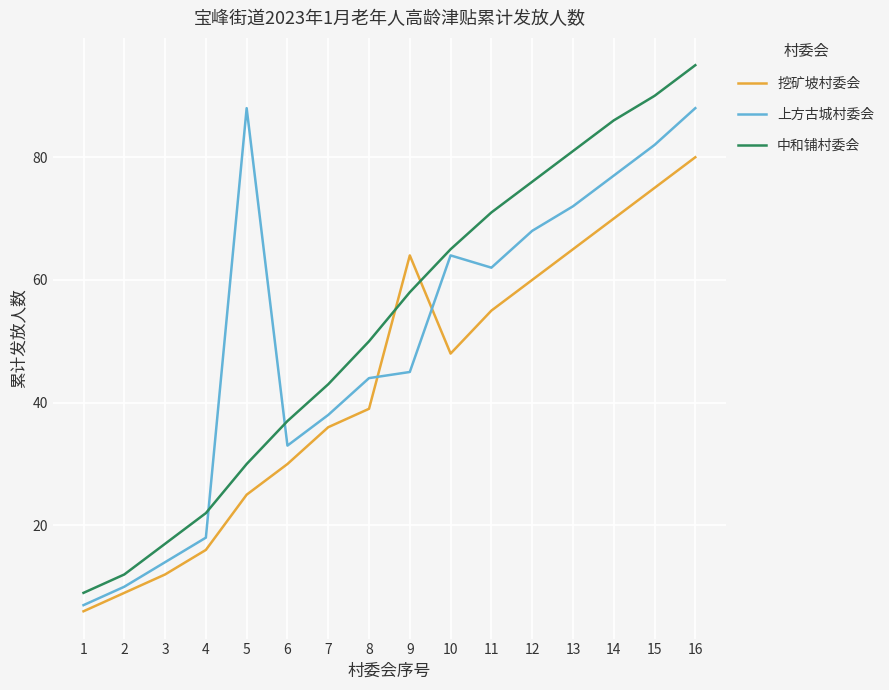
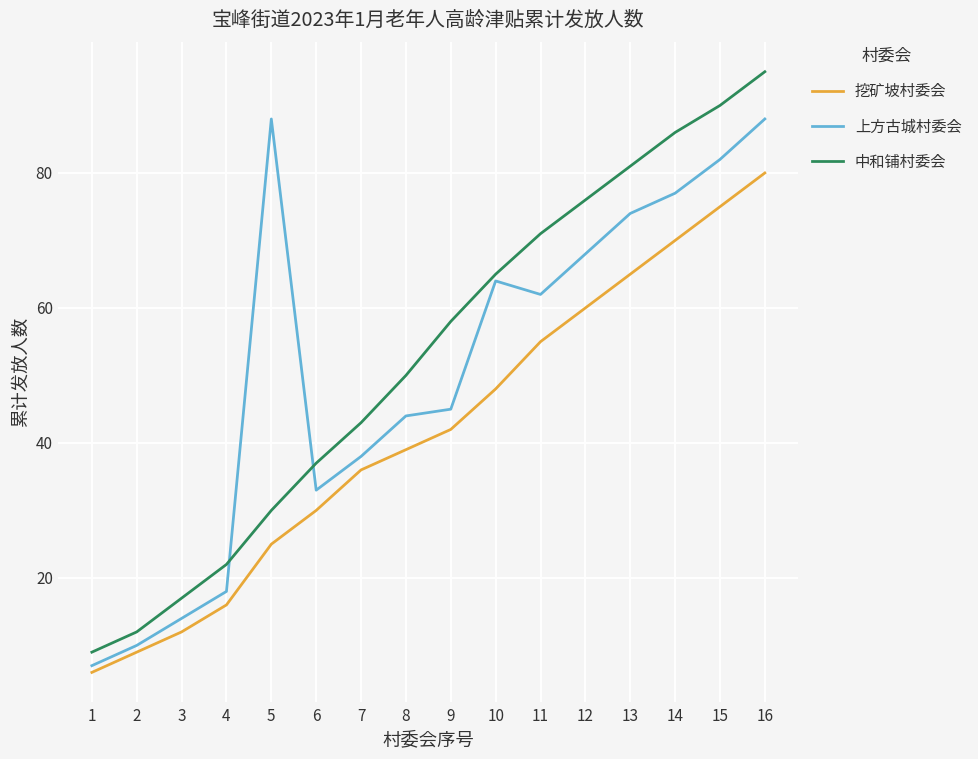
  {
    "挖矿坡村委会": {
      "1": 6,
      "2": 9,
      "3": 12,
      "4": 16,
      "5": 25,
      "6": 30,
      "7": 36,
      "8": 39,
-     "9": 64,
+     "9": 42,
      "10": 48,
      "11": 55,
      "12": 60,
      "13": 65,
      "14": 70,
      "15": 75,
      "16": 80
    },
    "上方古城村委会": {
      "1": 7,
      "2": 10,
      "3": 14,
      "4": 18,
      "5": 88,
      "6": 33,
      "7": 38,
      "8": 44,
      "9": 45,
      "10": 64,
      "11": 62,
      "12": 68,
-     "13": 72,
+     "13": 74,
      "14": 77,
      "15": 82,
      "16": 88
    },
    "中和铺村委会": {
      "1": 9,
      "2": 12,
      "3": 17,
      "4": 22,
      "5": 30,
      "6": 37,
      "7": 43,
      "8": 50,
      "9": 58,
      "10": 65,
      "11": 71,
      "12": 76,
      "13": 81,
      "14": 86,
      "15": 90,
      "16": 95
    }
  }
